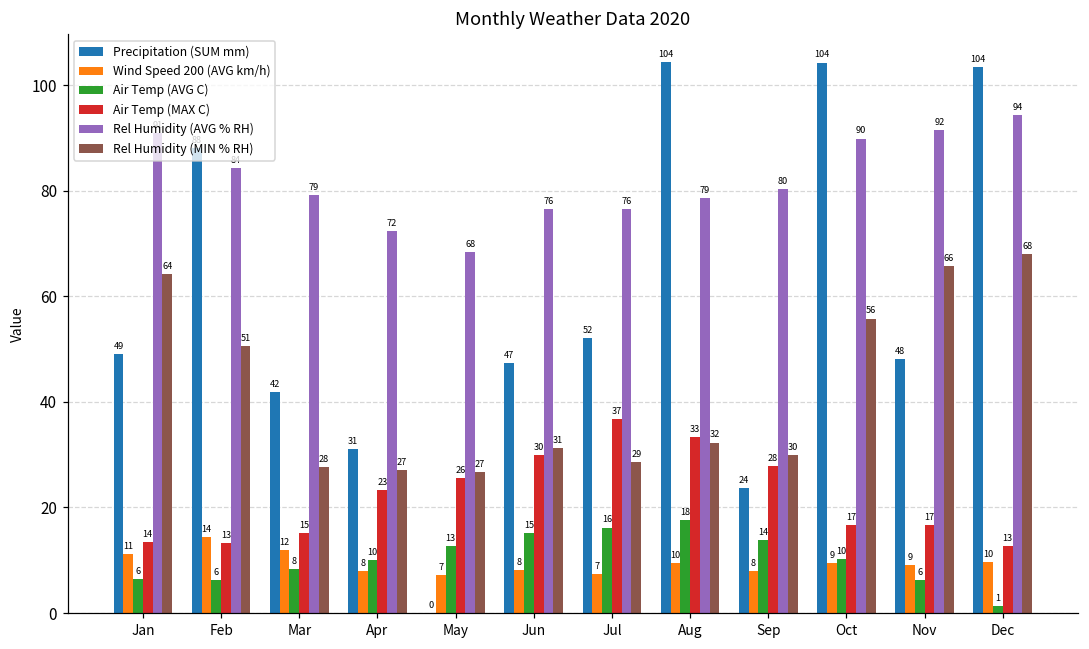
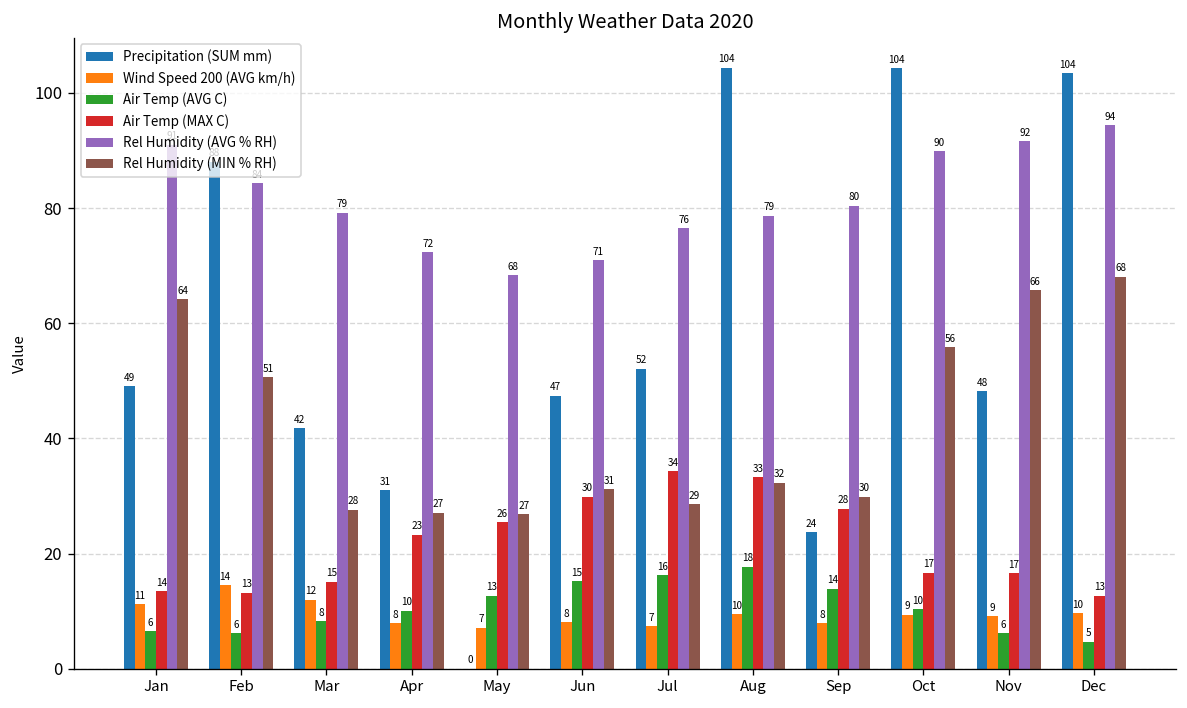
  {
    "Precipitation (SUM mm)": {
      "Jan": 49,
      "Mar": 42,
      "Apr": 31,
      "May": 0,
      "Jun": 47,
      "Jul": 52,
      "Aug": 104,
      "Sep": 24,
      "Oct": 104,
      "Nov": 48,
      "Dec": 104
    },
    "Wind Speed 200 (AVG km/h)": {
      "Jan": 11,
      "Feb": 14,
      "Mar": 12,
      "Apr": 8,
      "May": 7,
      "Jun": 8,
      "Jul": 7,
      "Aug": 10,
      "Sep": 8,
      "Oct": 9,
      "Nov": 9,
      "Dec": 10
    },
    "Air Temp (AVG C)": {
      "Jan": 6,
      "Feb": 6,
      "Mar": 8,
      "Apr": 10,
      "May": 13,
      "Jun": 15,
      "Jul": 16,
      "Aug": 18,
      "Sep": 14,
      "Oct": 10,
      "Nov": 6,
-     "Dec": 1
+     "Dec": 5
    },
    "Air Temp (MAX C)": {
      "Jan": 14,
      "Feb": 13,
      "Mar": 15,
      "Apr": 23,
      "May": 26,
      "Jun": 30,
-     "Jul": 37,
+     "Jul": 34,
      "Aug": 33,
      "Sep": 28,
      "Oct": 17,
      "Nov": 17,
      "Dec": 13
    },
    "Rel Humidity (AVG % RH)": {
      "Feb": 84,
      "Mar": 79,
      "Apr": 72,
      "May": 68,
-     "Jun": 76,
+     "Jun": 71,
      "Jul": 76,
      "Aug": 79,
      "Sep": 80,
      "Oct": 90,
      "Nov": 92,
      "Dec": 94
    },
    "Rel Humidity (MIN % RH)": {
      "Jan": 64,
      "Feb": 51,
      "Mar": 28,
      "Apr": 27,
      "May": 27,
      "Jun": 31,
      "Jul": 29,
      "Aug": 32,
      "Sep": 30,
      "Oct": 56,
      "Nov": 66,
      "Dec": 68
    }
  }
